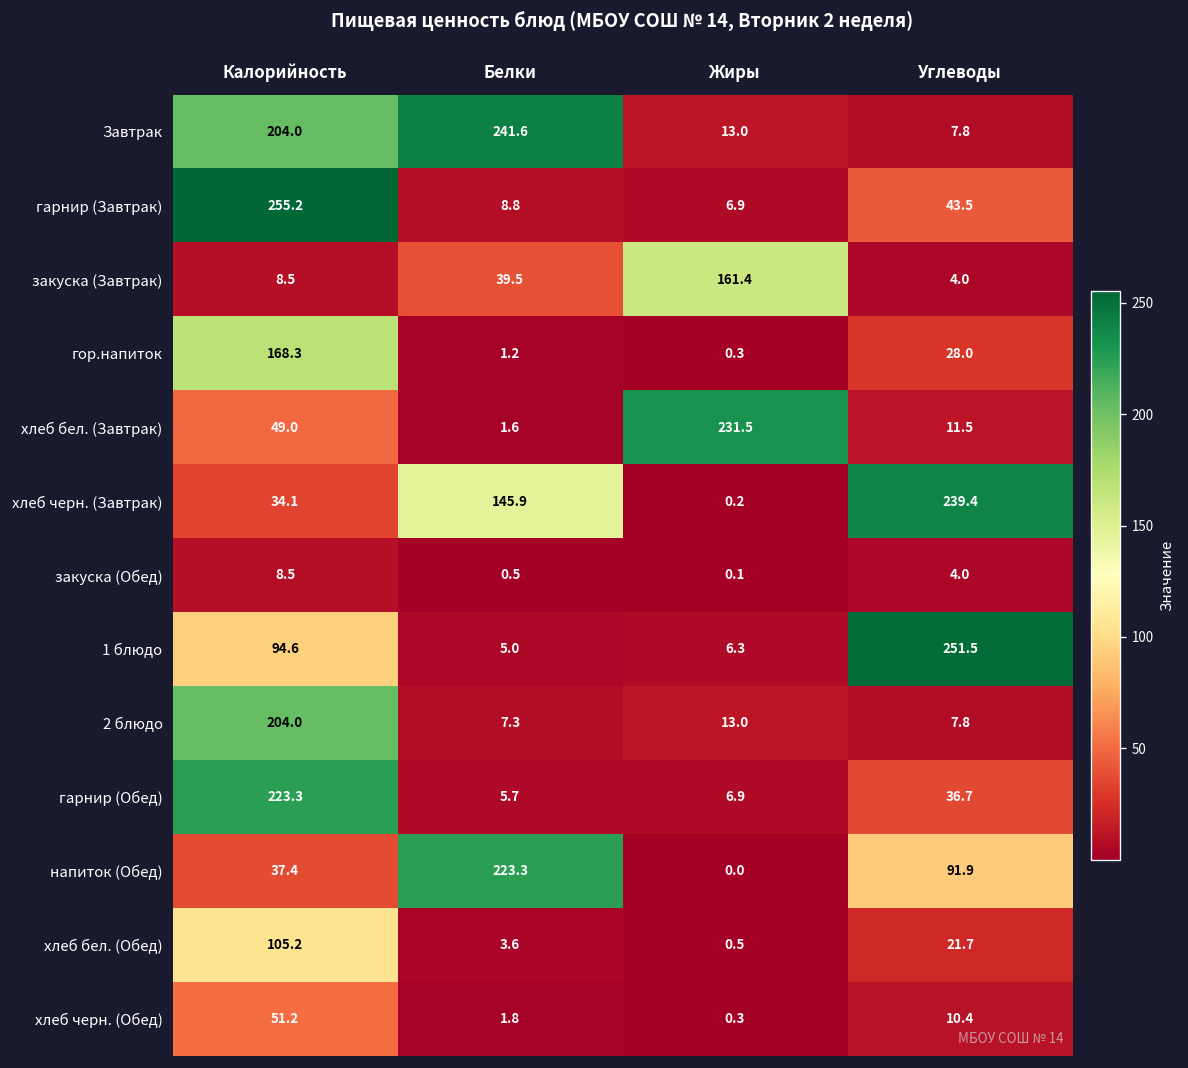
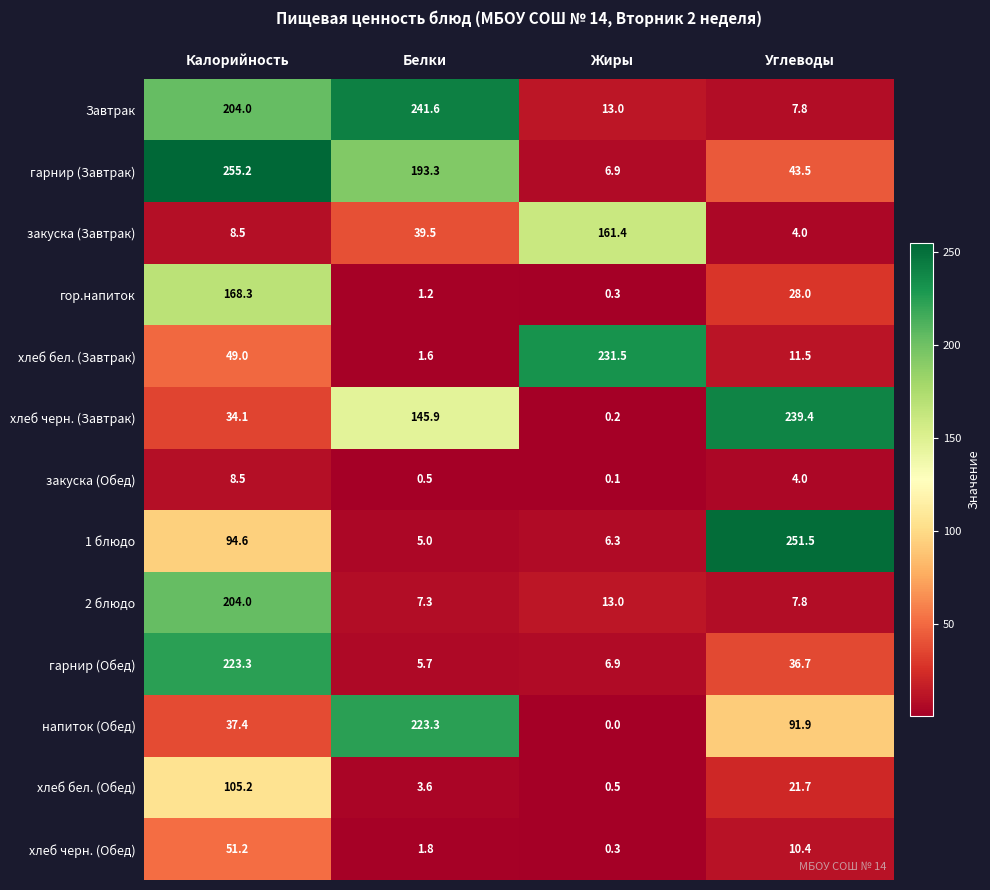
  {
    "Завтрак": {
      "Калорийность": 204.0,
      "Белки": 241.6,
      "Жиры": 13.0,
      "Углеводы": 7.8
    },
    "гарнир (Завтрак)": {
      "Калорийность": 255.2,
-     "Белки": 8.8,
+     "Белки": 193.3,
      "Жиры": 6.9,
      "Углеводы": 43.5
    },
    "закуска (Завтрак)": {
      "Калорийность": 8.5,
      "Белки": 39.5,
      "Жиры": 161.4,
      "Углеводы": 4.0
    },
    "гор.напиток": {
      "Калорийность": 168.3,
      "Белки": 1.2,
      "Жиры": 0.3,
      "Углеводы": 28.0
    },
    "хлеб бел. (Завтрак)": {
      "Калорийность": 49.0,
      "Белки": 1.6,
      "Жиры": 231.5,
      "Углеводы": 11.5
    },
    "хлеб черн. (Завтрак)": {
      "Калорийность": 34.1,
      "Белки": 145.9,
      "Жиры": 0.2,
      "Углеводы": 239.4
    },
    "закуска (Обед)": {
      "Калорийность": 8.5,
      "Белки": 0.5,
      "Жиры": 0.1,
      "Углеводы": 4.0
    },
    "1 блюдо": {
      "Калорийность": 94.6,
      "Белки": 5.0,
      "Жиры": 6.3,
      "Углеводы": 251.5
    },
    "2 блюдо": {
      "Калорийность": 204.0,
      "Белки": 7.3,
      "Жиры": 13.0,
      "Углеводы": 7.8
    },
    "гарнир (Обед)": {
      "Калорийность": 223.3,
      "Белки": 5.7,
      "Жиры": 6.9,
      "Углеводы": 36.7
    },
    "напиток (Обед)": {
      "Калорийность": 37.4,
      "Белки": 223.3,
      "Жиры": 0.0,
      "Углеводы": 91.9
    },
    "хлеб бел. (Обед)": {
      "Калорийность": 105.2,
      "Белки": 3.6,
      "Жиры": 0.5,
      "Углеводы": 21.7
    },
    "хлеб черн. (Обед)": {
      "Калорийность": 51.2,
      "Белки": 1.8,
      "Жиры": 0.3
    }
  }
